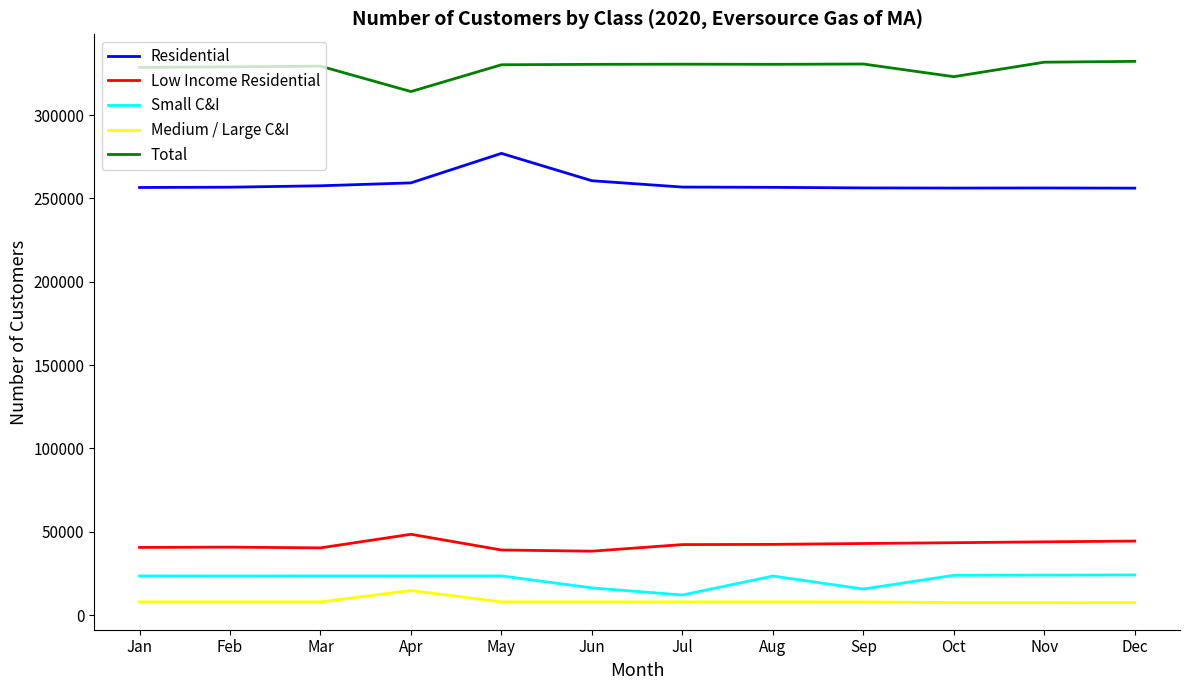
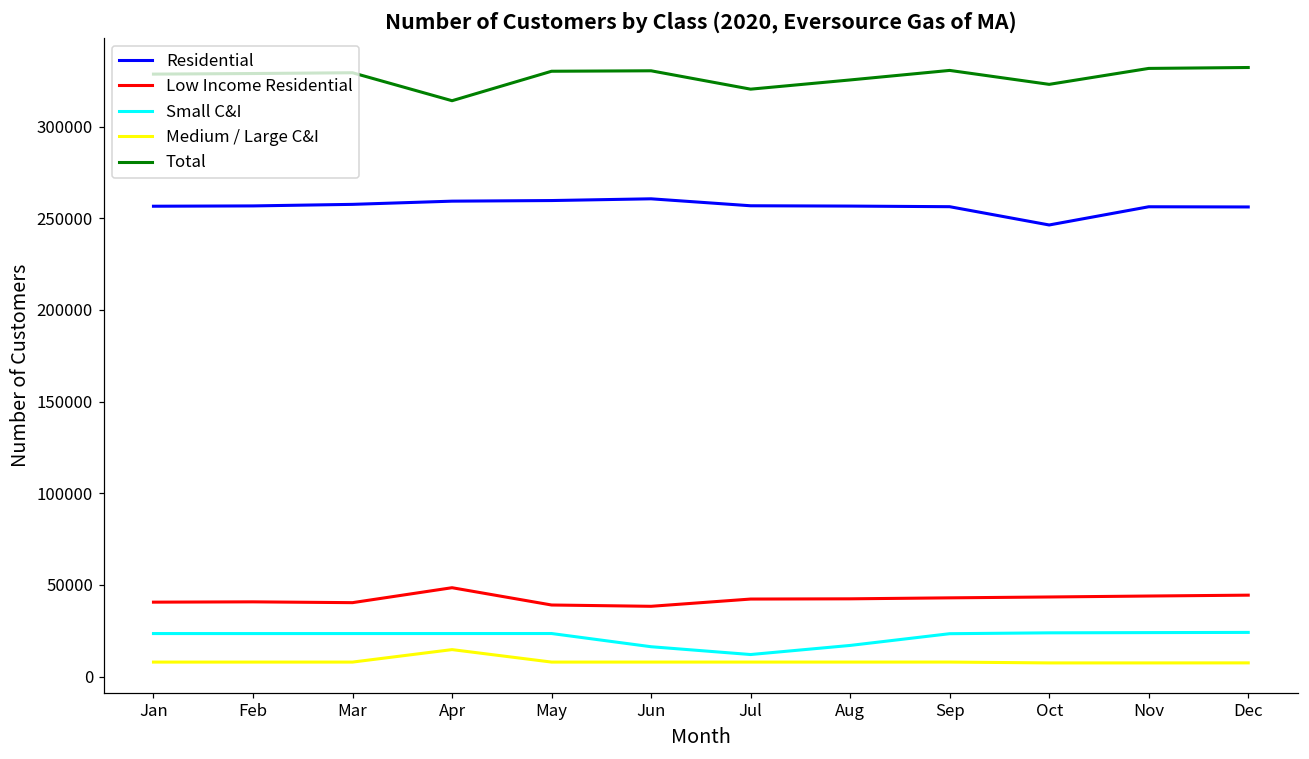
  {
    "Residential": {
      "Jan": 257000,
      "Feb": 257000,
      "Mar": 258000,
      "Apr": 259000,
-     "May": 277000,
+     "May": 260000,
      "Jun": 261000,
      "Jul": 257000,
      "Aug": 257000,
      "Sep": 256000,
-     "Oct": 256000,
+     "Oct": 246000,
      "Nov": 256000,
      "Dec": 256000
    },
    "Low Income Residential": {
      "Jan": 41000,
      "Feb": 41000,
      "Mar": 40000,
      "Apr": 48000,
      "May": 39000,
      "Jun": 38000,
      "Jul": 42000,
      "Aug": 42000,
      "Sep": 43000,
      "Oct": 43000,
      "Nov": 44000,
      "Dec": 44000
    },
    "Small C&I": {
      "Jan": 23000,
      "Feb": 23000,
      "Mar": 23000,
      "Apr": 23000,
      "May": 24000,
      "Jun": 16000,
      "Jul": 12000,
-     "Aug": 23000,
-     "Sep": 16000,
+     "Aug": 17000,
+     "Sep": 23000,
      "Oct": 24000,
      "Nov": 24000,
      "Dec": 24000
    },
    "Medium / Large C&I": {
      "Jan": 8000,
      "Feb": 8000,
      "Mar": 8000,
      "Apr": 15000,
      "May": 8000,
      "Jun": 8000,
      "Jul": 8000,
      "Aug": 8000,
      "Sep": 8000,
      "Oct": 7000,
      "Nov": 7000,
      "Dec": 7000
    },
    "Total": {
      "Apr": 314000,
      "May": 330000,
      "Jun": 330000,
-     "Jul": 331000,
-     "Aug": 330000,
+     "Jul": 320000,
+     "Aug": 325000,
      "Sep": 331000,
      "Oct": 323000,
      "Nov": 332000,
      "Dec": 332000
    }
  }
